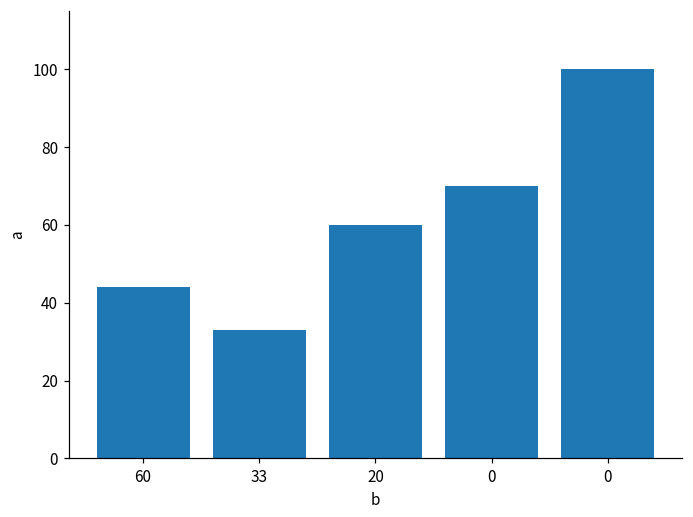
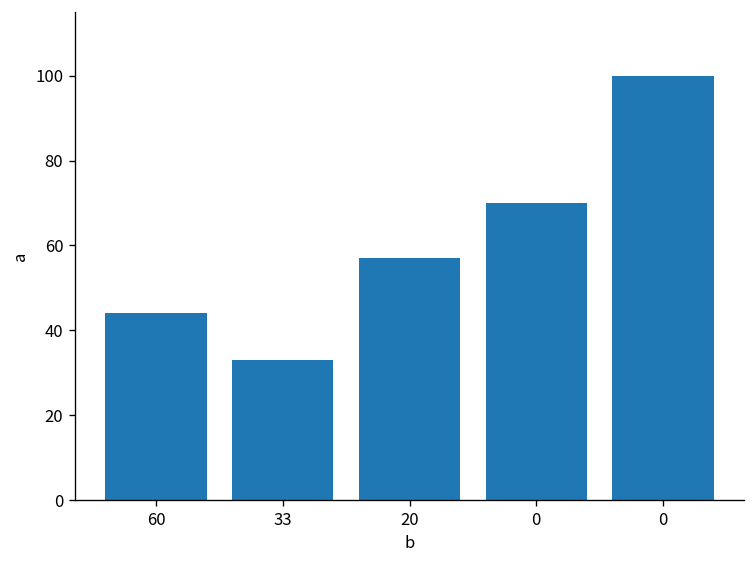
  {
    "60": 44,
    "33": 33,
-   "20": 60
+   "20": 57
  }
